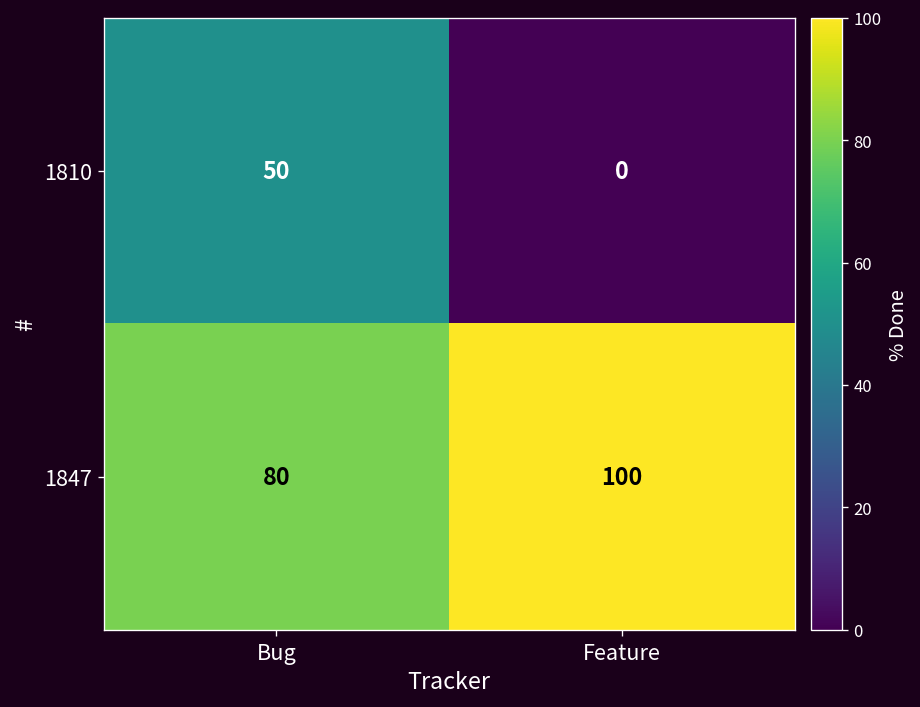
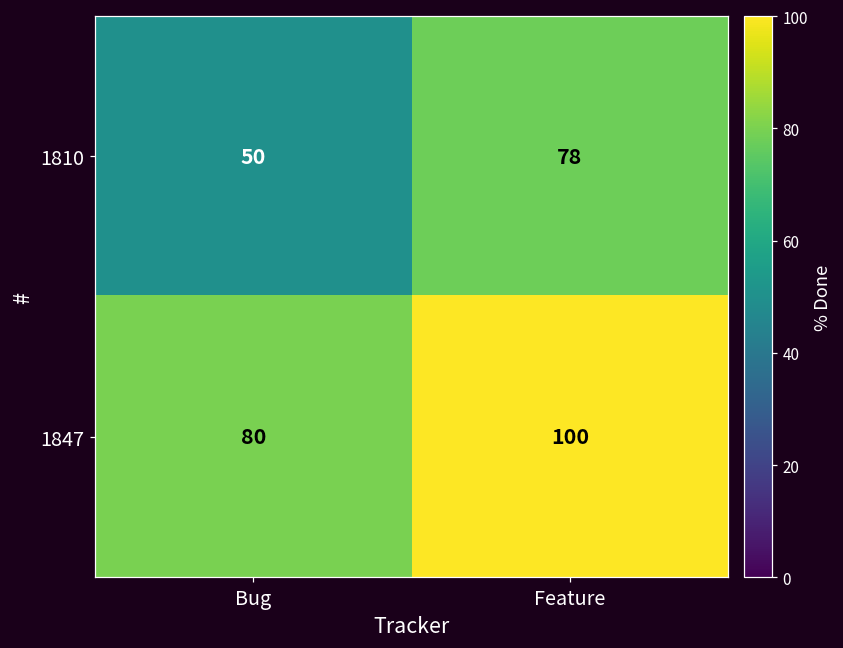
  {
    "1810": {
      "Bug": 50,
-     "Feature": 0
+     "Feature": 78
    },
    "1847": {
      "Bug": 80,
      "Feature": 100
    }
  }
